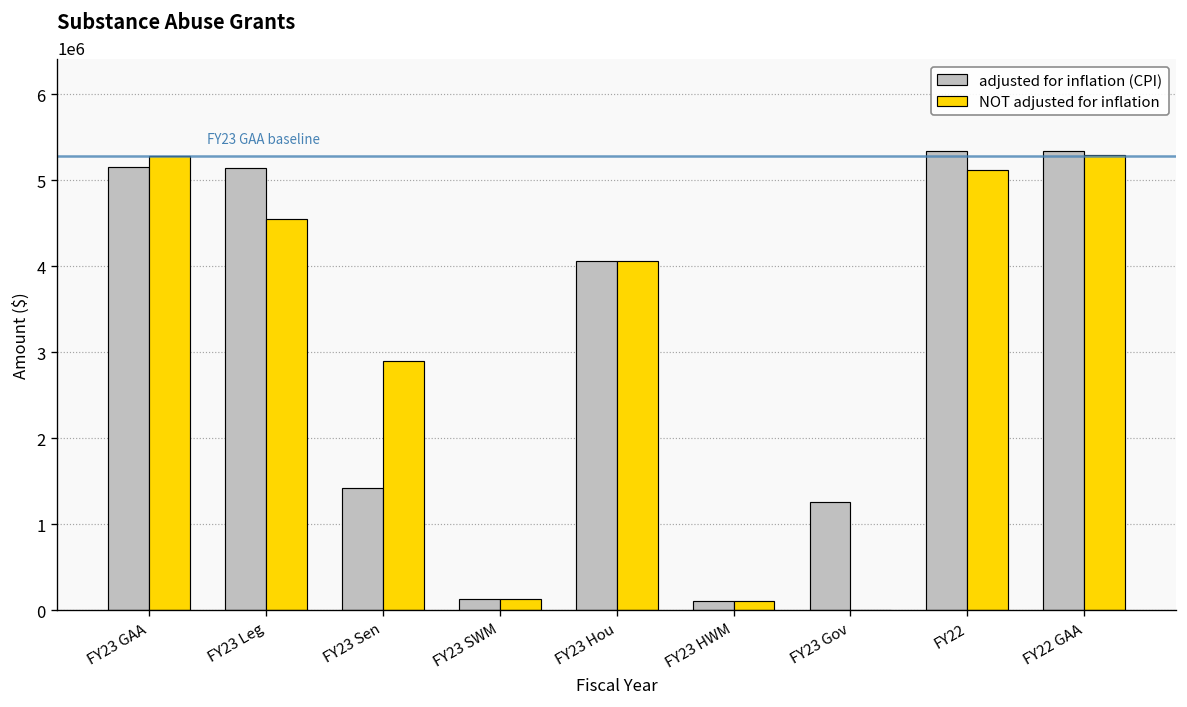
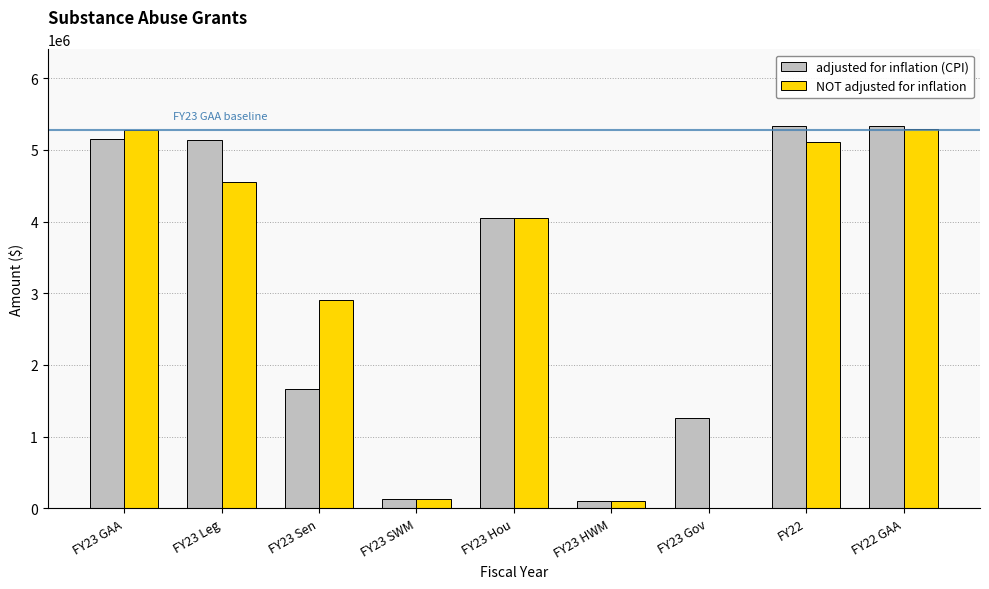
  {
    "adjusted for inflation (CPI)": {
      "FY23 GAA": 5200000,
      "FY23 Leg": 5100000,
-     "FY23 Sen": 1400000,
+     "FY23 Sen": 1700000,
      "FY23 SWM": 100000,
      "FY23 Hou": 4100000,
      "FY23 HWM": 100000,
      "FY23 Gov": 1300000,
      "FY22": 5300000,
      "FY22 GAA": 5300000
    },
    "NOT adjusted for inflation": {
      "FY23 GAA": 5300000,
      "FY23 Leg": 4600000,
      "FY23 Sen": 2900000,
      "FY23 SWM": 100000,
      "FY23 Hou": 4100000,
      "FY23 HWM": 100000,
      "FY23 Gov": 0,
      "FY22": 5100000,
      "FY22 GAA": 5300000
    }
  }
